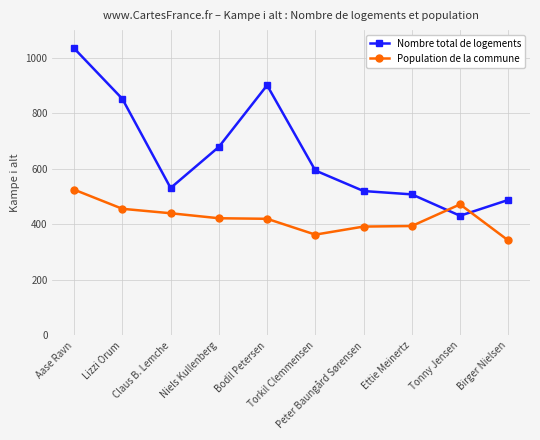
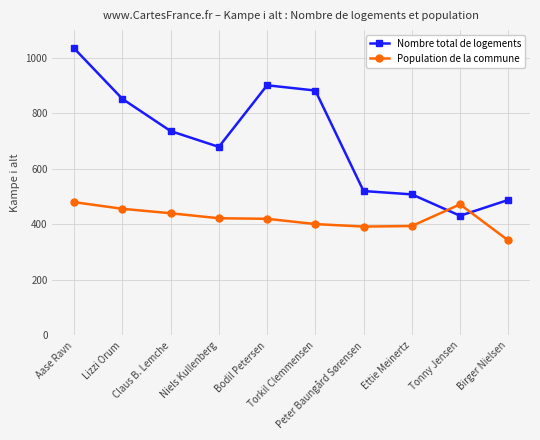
  {
    "Nombre total de logements": {
      "Aase Ravn": 1030,
      "Lizzi Orum": 850,
-     "Claus B. Lemche": 530,
+     "Claus B. Lemche": 740,
      "Niels Kullenberg": 680,
      "Bodil Petersen": 900,
-     "Torkil Clemmensen": 590,
+     "Torkil Clemmensen": 880,
      "Peter Baungård Sørensen": 520,
      "Ettie Meinertz": 510,
      "Tonny Jensen": 430,
      "Birger Nielsen": 490
    },
    "Population de la commune": {
-     "Aase Ravn": 530,
+     "Aase Ravn": 480,
      "Lizzi Orum": 460,
      "Claus B. Lemche": 440,
      "Niels Kullenberg": 420,
      "Bodil Petersen": 420,
-     "Torkil Clemmensen": 360,
+     "Torkil Clemmensen": 400,
      "Peter Baungård Sørensen": 390,
      "Ettie Meinertz": 390,
      "Tonny Jensen": 470,
      "Birger Nielsen": 340
    }
  }
